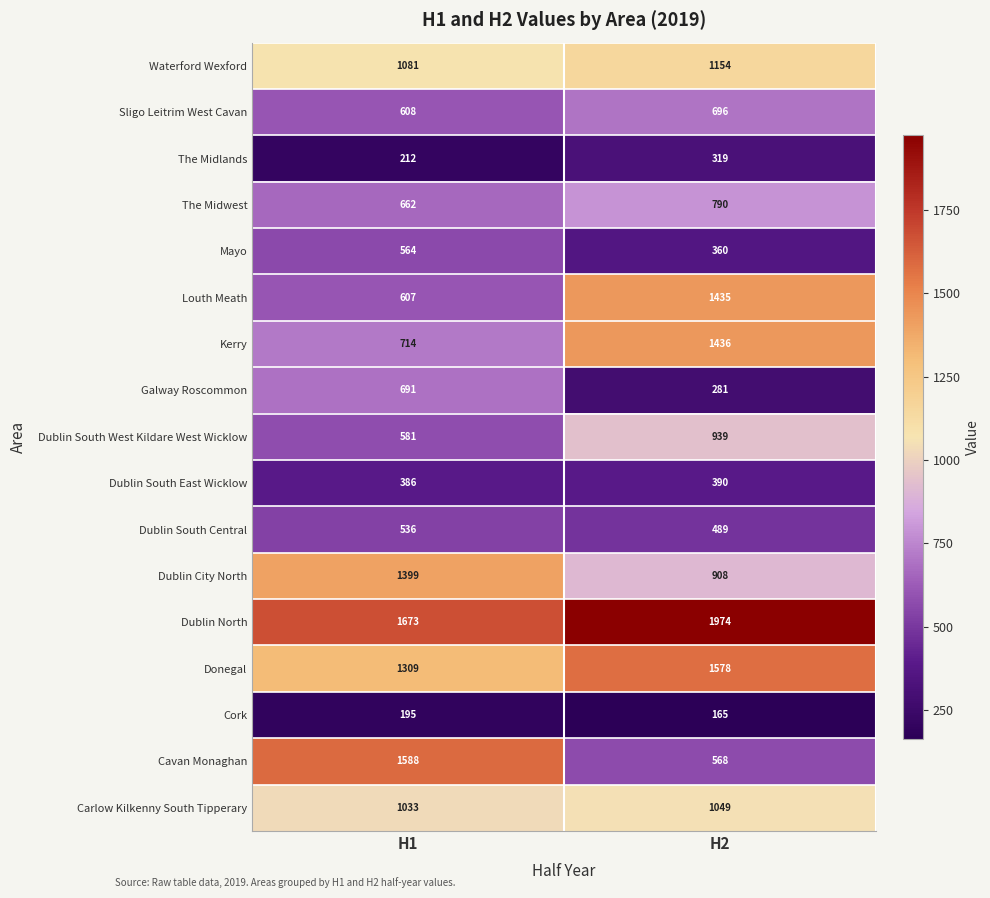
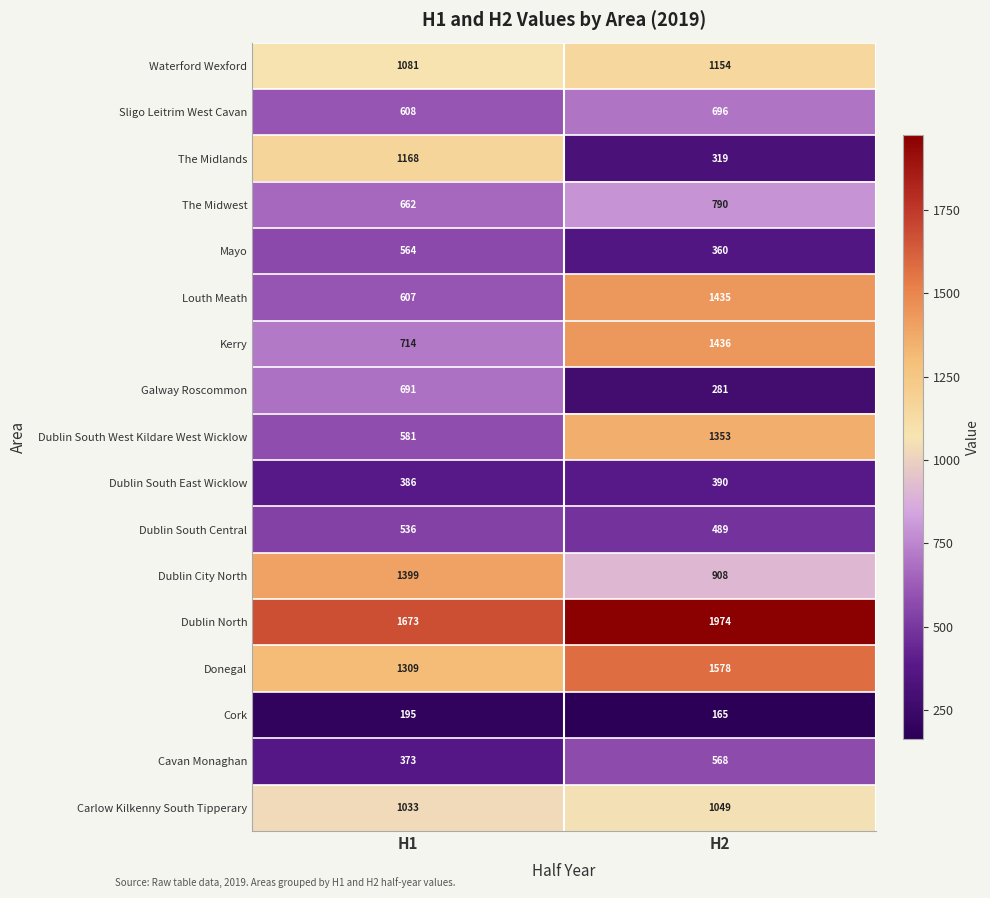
  {
    "Waterford Wexford": {
      "H1": 1081,
      "H2": 1154
    },
    "Sligo Leitrim West Cavan": {
      "H1": 608,
      "H2": 696
    },
    "The Midlands": {
-     "H1": 212,
+     "H1": 1168,
      "H2": 319
    },
    "The Midwest": {
      "H1": 662,
      "H2": 790
    },
    "Mayo": {
      "H1": 564,
      "H2": 360
    },
    "Louth Meath": {
      "H1": 607,
      "H2": 1435
    },
    "Kerry": {
      "H1": 714,
      "H2": 1436
    },
    "Galway Roscommon": {
      "H1": 691,
      "H2": 281
    },
    "Dublin South West Kildare West Wicklow": {
      "H1": 581,
-     "H2": 939
+     "H2": 1353
    },
    "Dublin South East Wicklow": {
      "H1": 386,
      "H2": 390
    },
    "Dublin South Central": {
      "H1": 536,
      "H2": 489
    },
    "Dublin City North": {
      "H1": 1399,
      "H2": 908
    },
    "Dublin North": {
      "H1": 1673,
      "H2": 1974
    },
    "Donegal": {
      "H1": 1309,
      "H2": 1578
    },
    "Cork": {
      "H1": 195,
      "H2": 165
    },
    "Cavan Monaghan": {
-     "H1": 1588,
+     "H1": 373,
      "H2": 568
    },
    "Carlow Kilkenny South Tipperary": {
      "H1": 1033,
      "H2": 1049
    }
  }
